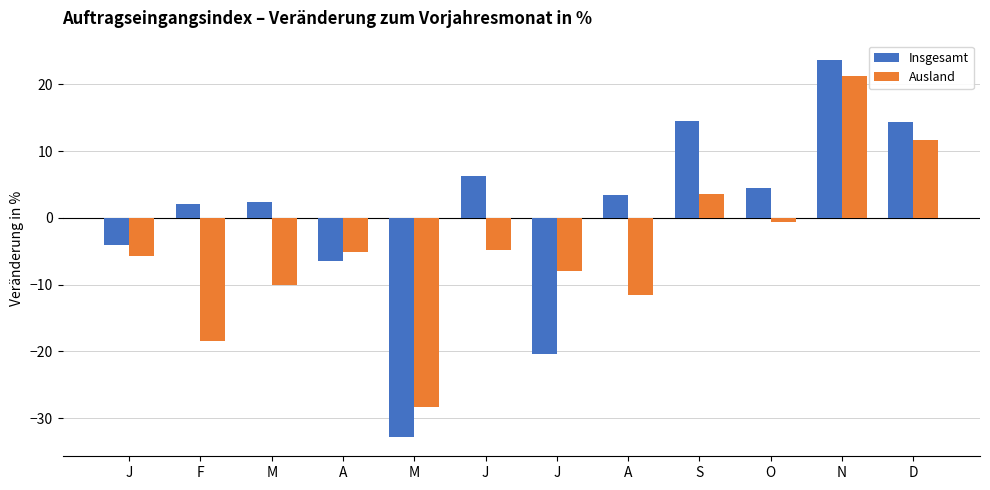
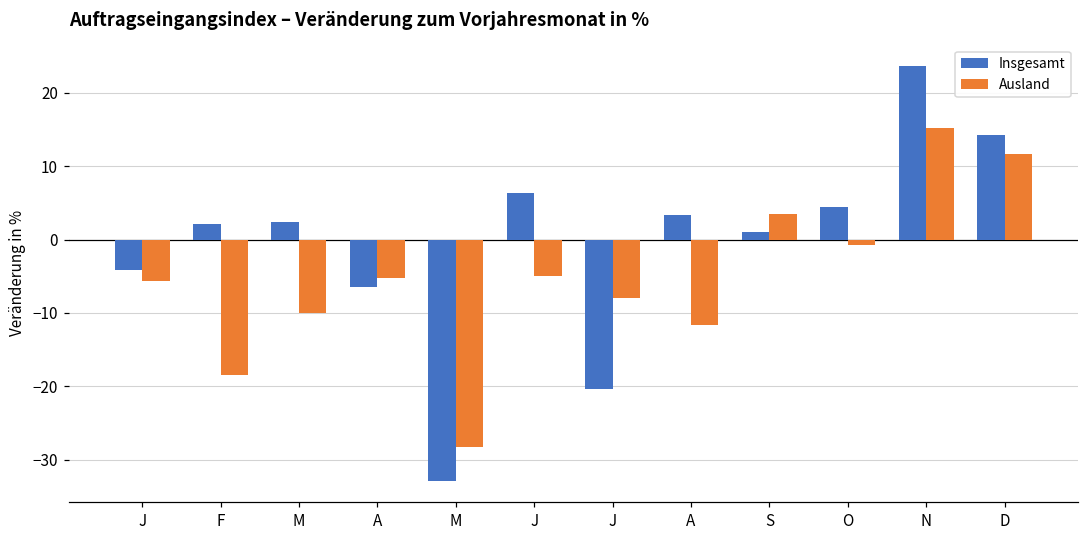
  {
    "Insgesamt": {
      "F": 2,
-     "S": 15,
+     "S": 1,
      "O": 4,
      "N": 24,
      "D": 14
    },
    "Ausland": {
      "F": -19,
      "S": 4,
      "O": -1,
-     "N": 21,
+     "N": 15,
      "D": 12
    }
  }
